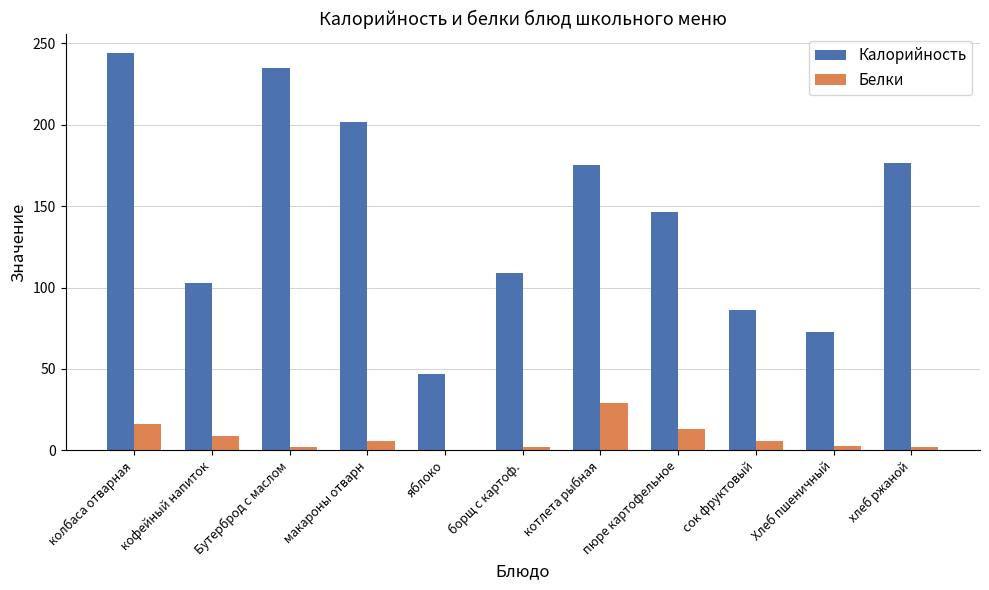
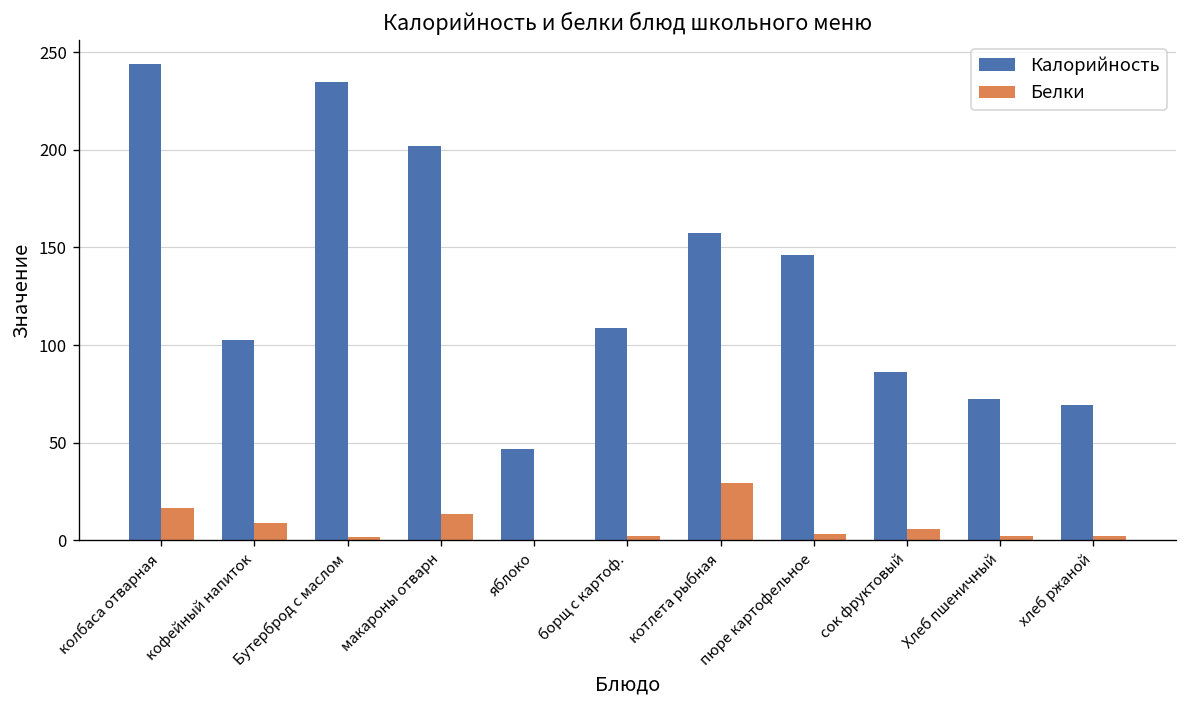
  {
    "Калорийность": {
      "колбаса отварная": 244,
      "кофейный напиток": 103,
      "Бутерброд с маслом": 235,
      "макароны отварн": 202,
      "яблоко": 47,
      "борщ с картоф.": 109,
-     "котлета рыбная": 176,
+     "котлета рыбная": 158,
      "пюре картофельное": 146,
      "сок фруктовый": 86,
      "Хлеб пшеничный": 73,
-     "хлеб ржаной": 176
+     "хлеб ржаной": 69
    },
    "Белки": {
      "колбаса отварная": 16,
      "кофейный напиток": 9,
      "Бутерброд с маслом": 2,
-     "макароны отварн": 5,
+     "макароны отварн": 13,
      "борщ с картоф.": 2,
      "котлета рыбная": 29,
-     "пюре картофельное": 13,
+     "пюре картофельное": 3,
      "сок фруктовый": 6,
      "Хлеб пшеничный": 2,
      "хлеб ржаной": 2
    }
  }
